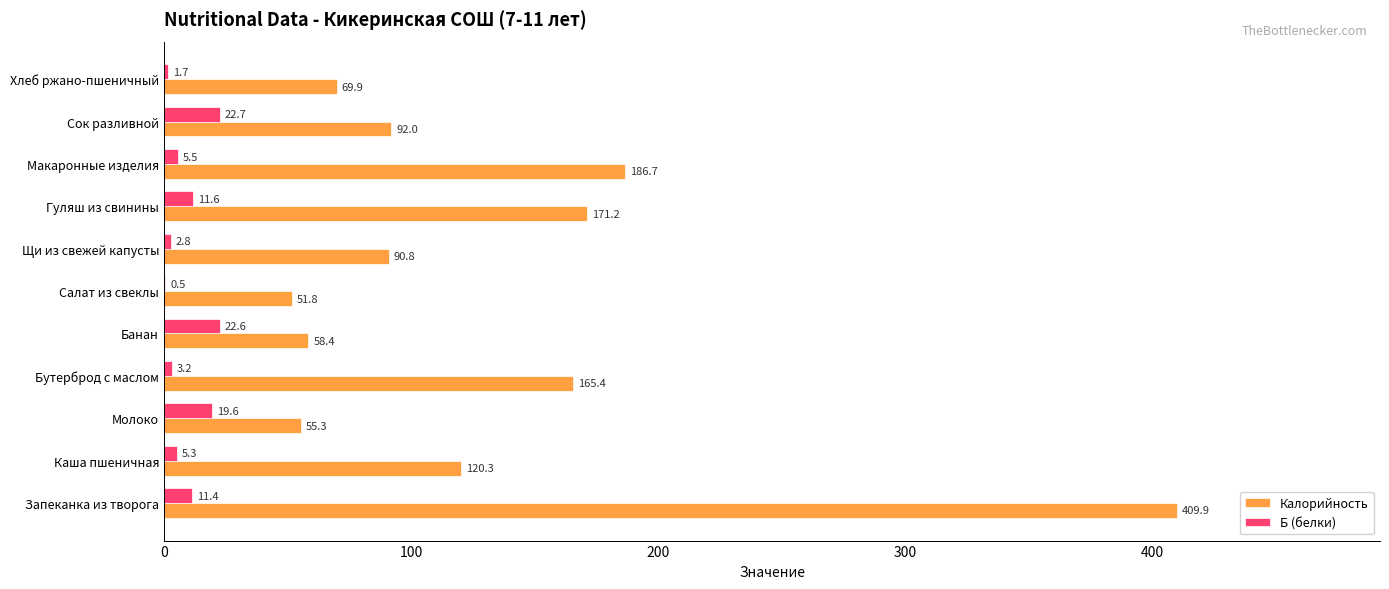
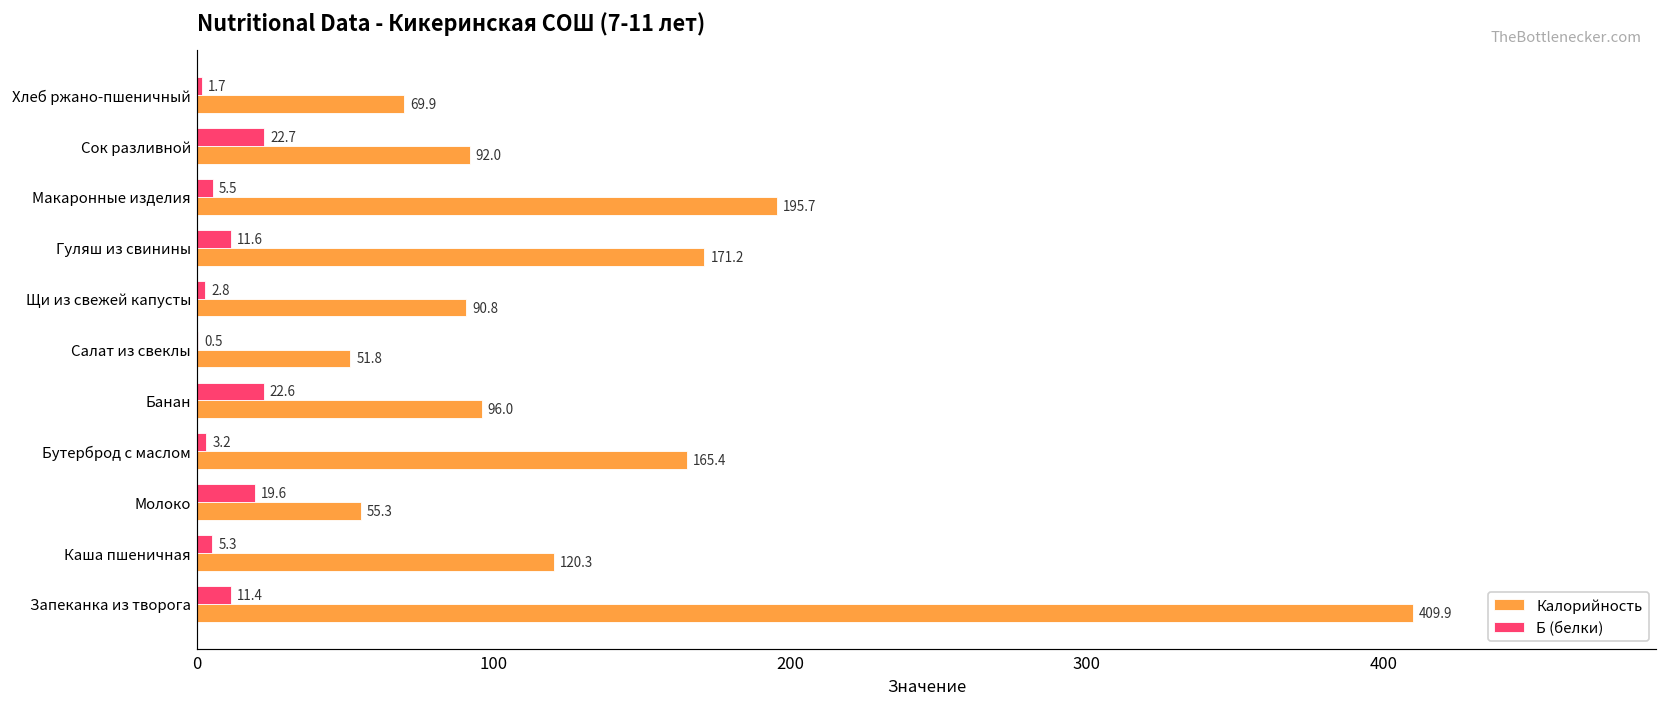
  {
    "Калорийность": {
      "Хлеб ржано-пшеничный": 69.9,
      "Сок разливной": 92.0,
-     "Макаронные изделия": 186.7,
+     "Макаронные изделия": 195.7,
      "Гуляш из свинины": 171.2,
      "Щи из свежей капусты": 90.8,
      "Салат из свеклы": 51.8,
-     "Банан": 58.4,
+     "Банан": 96.0,
      "Бутерброд с маслом": 165.4,
      "Молоко": 55.3,
      "Каша пшеничная": 120.3,
      "Запеканка из творога": 409.9
    },
    "Б (белки)": {
      "Хлеб ржано-пшеничный": 1.7,
      "Сок разливной": 22.7,
      "Макаронные изделия": 5.5,
      "Гуляш из свинины": 11.6,
      "Щи из свежей капусты": 2.8,
      "Салат из свеклы": 0.5,
      "Банан": 22.6,
      "Бутерброд с маслом": 3.2,
      "Молоко": 19.6,
      "Каша пшеничная": 5.3,
      "Запеканка из творога": 11.4
    }
  }
